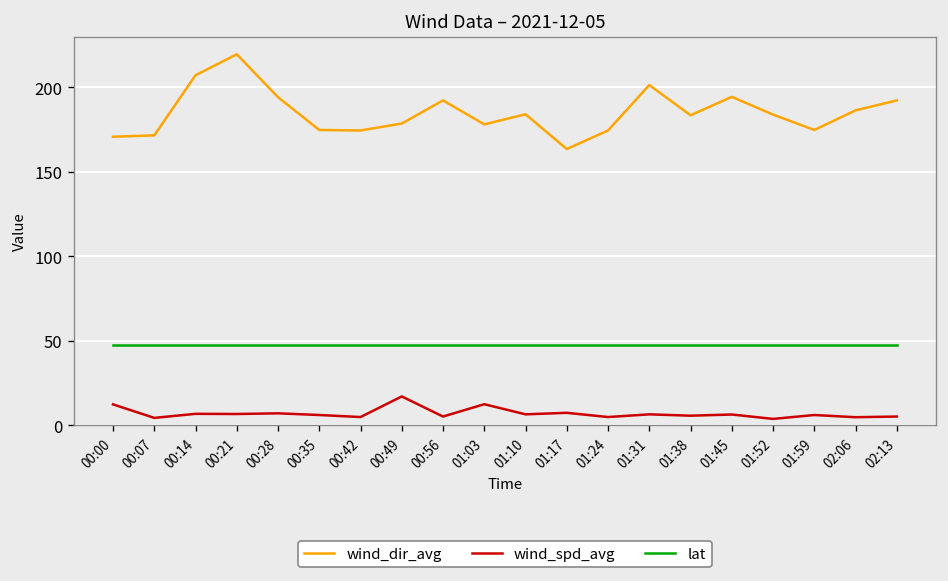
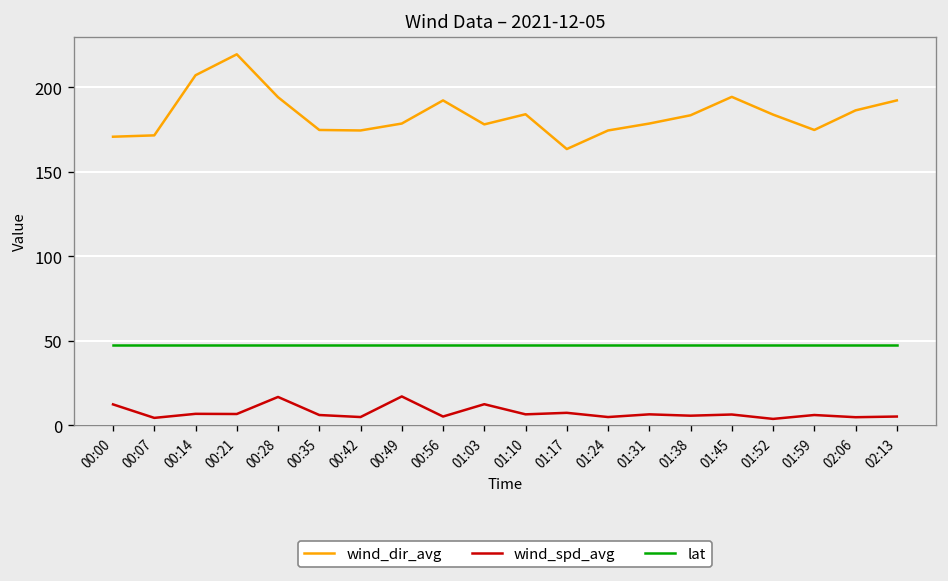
  {
    "wind_dir_avg": {
      "00:00": 171,
      "00:07": 172,
      "00:14": 207,
      "00:21": 220,
      "00:28": 194,
      "00:35": 175,
      "00:42": 175,
      "00:49": 179,
      "00:56": 192,
      "01:03": 178,
      "01:10": 184,
      "01:17": 164,
      "01:24": 175,
-     "01:31": 201,
+     "01:31": 179,
      "01:38": 184,
      "01:45": 194,
      "01:52": 184,
      "01:59": 175,
      "02:06": 186,
      "02:13": 192
    },
    "wind_spd_avg": {
      "00:00": 12,
      "00:07": 4,
      "00:14": 7,
      "00:21": 7,
-     "00:28": 7,
+     "00:28": 17,
      "00:35": 6,
      "00:42": 5,
      "00:49": 17,
      "00:56": 5,
      "01:03": 12,
      "01:10": 6,
      "01:17": 7,
      "01:24": 5,
      "01:31": 6,
      "01:38": 6,
      "01:45": 6,
      "01:52": 4,
      "01:59": 6,
      "02:06": 5,
      "02:13": 5
    },
    "lat": {
      "00:00": 48,
      "00:07": 48,
      "00:14": 48,
      "00:21": 48,
      "00:28": 48,
      "00:35": 48,
      "00:42": 48,
      "00:49": 48,
      "00:56": 48,
      "01:03": 48,
      "01:10": 48,
      "01:17": 48,
      "01:24": 48,
      "01:31": 48,
      "01:38": 48,
      "01:45": 48,
      "01:52": 48,
      "01:59": 48,
      "02:06": 48,
      "02:13": 48
    }
  }
